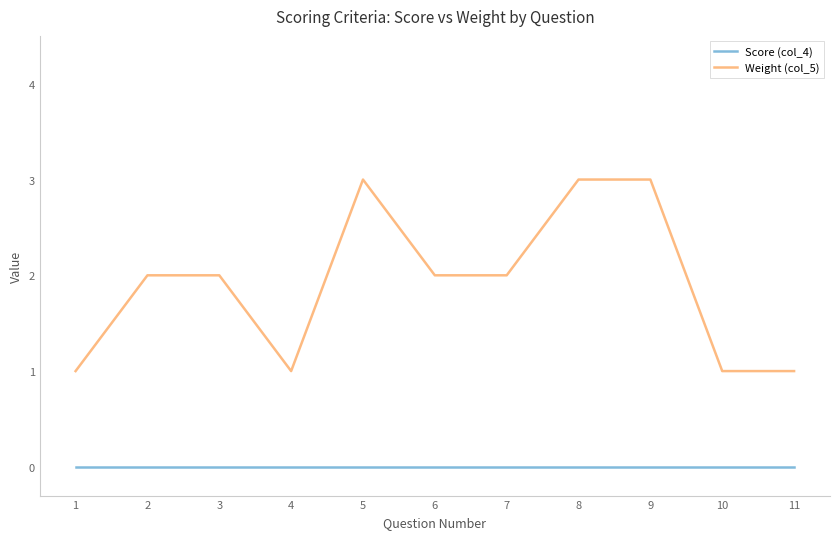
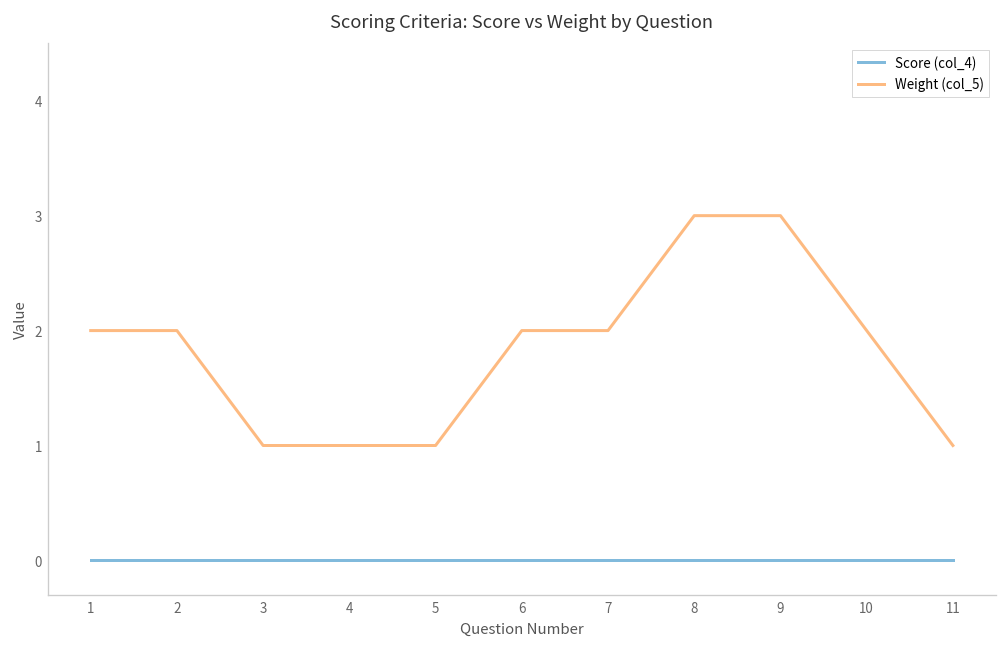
  {
    "Score (col_4)": {
      "1": 0,
      "2": 0,
      "3": 0,
      "4": 0,
      "5": 0,
      "6": 0,
      "7": 0,
      "8": 0,
      "9": 0,
      "10": 0,
      "11": 0
    },
    "Weight (col_5)": {
-     "1": 1,
+     "1": 2,
      "2": 2,
-     "3": 2,
+     "3": 1,
      "4": 1,
-     "5": 3,
+     "5": 1,
      "6": 2,
      "7": 2,
      "8": 3,
      "9": 3,
-     "10": 1,
+     "10": 2,
      "11": 1
    }
  }
